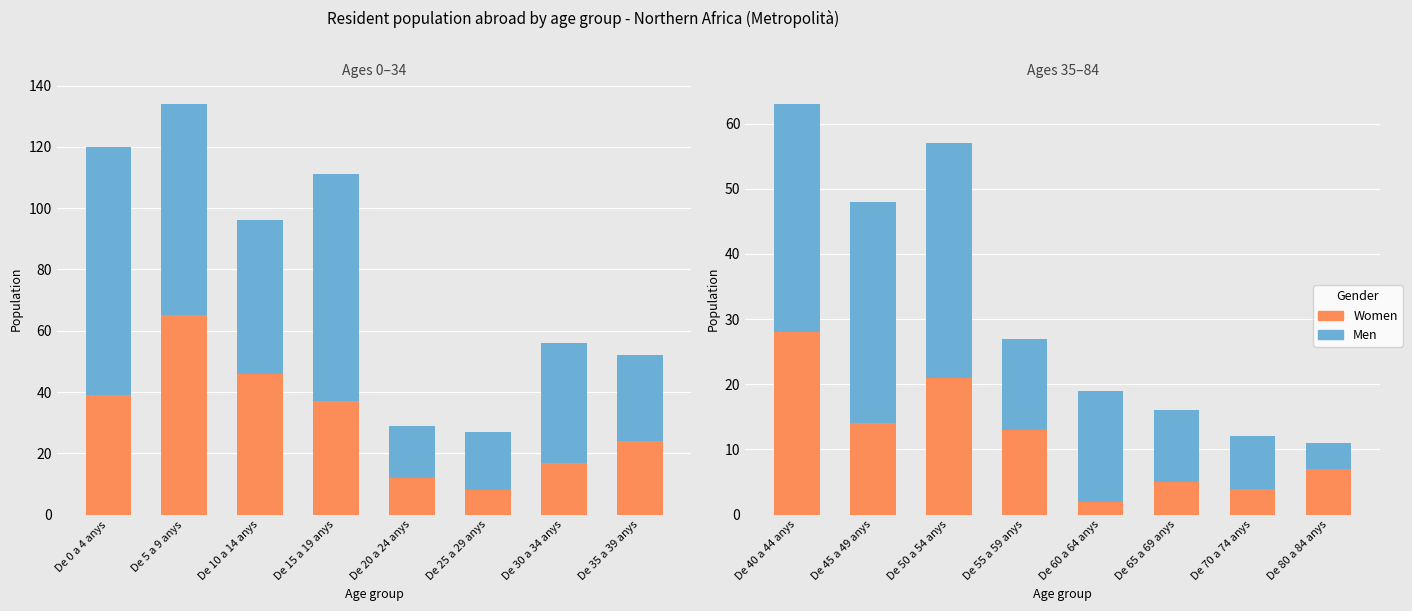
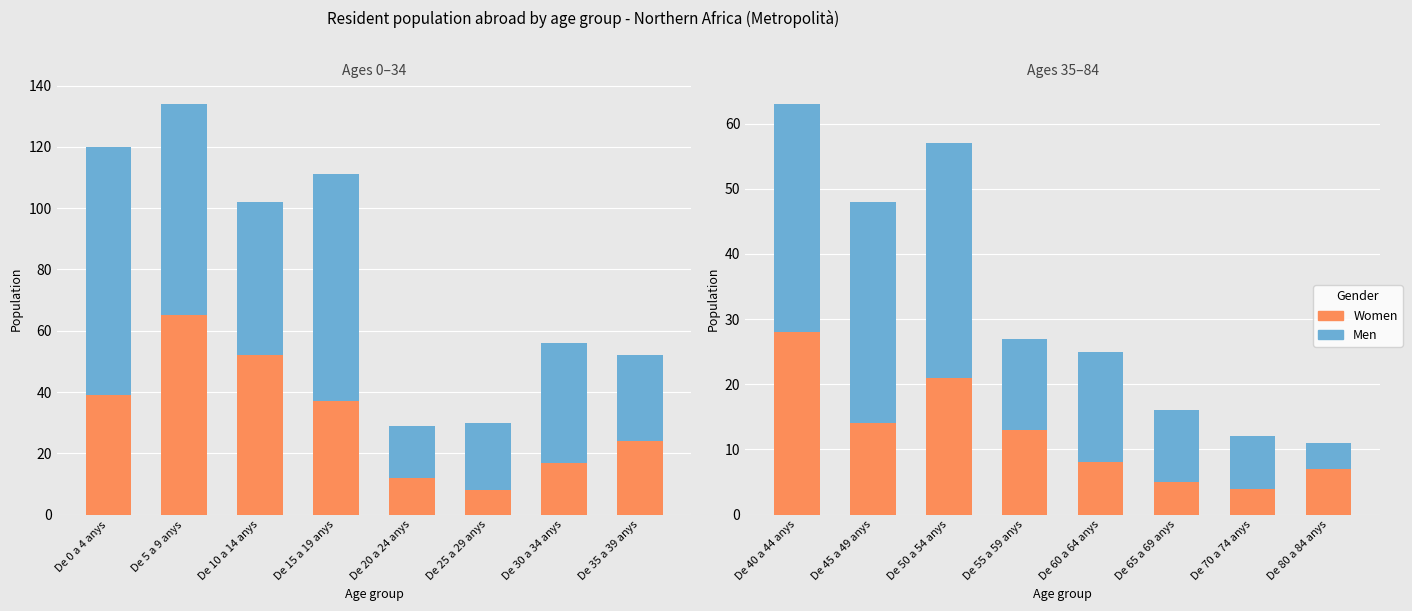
  {
    "Ages 0–34": {
      "Women": {
        "De 0 a 4 anys": 39,
        "De 5 a 9 anys": 65,
-       "De 10 a 14 anys": 46,
+       "De 10 a 14 anys": 52,
        "De 15 a 19 anys": 37,
        "De 20 a 24 anys": 12,
        "De 25 a 29 anys": 8,
        "De 30 a 34 anys": 17,
        "De 35 a 39 anys": 24
      },
      "Men": {
        "De 0 a 4 anys": 81,
        "De 5 a 9 anys": 69,
        "De 10 a 14 anys": 50,
        "De 15 a 19 anys": 74,
        "De 20 a 24 anys": 17,
-       "De 25 a 29 anys": 19,
+       "De 25 a 29 anys": 22,
        "De 30 a 34 anys": 39,
        "De 35 a 39 anys": 28
      }
    },
    "Ages 35–84": {
      "Women": {
        "De 40 a 44 anys": 28,
        "De 45 a 49 anys": 14,
        "De 50 a 54 anys": 21,
        "De 55 a 59 anys": 13,
-       "De 60 a 64 anys": 2,
+       "De 60 a 64 anys": 8,
        "De 65 a 69 anys": 5,
        "De 70 a 74 anys": 4,
        "De 80 a 84 anys": 7
      },
      "Men": {
        "De 40 a 44 anys": 35,
        "De 45 a 49 anys": 34,
        "De 50 a 54 anys": 36,
        "De 55 a 59 anys": 14,
        "De 60 a 64 anys": 17,
        "De 65 a 69 anys": 11,
        "De 70 a 74 anys": 8,
        "De 80 a 84 anys": 4
      }
    }
  }
